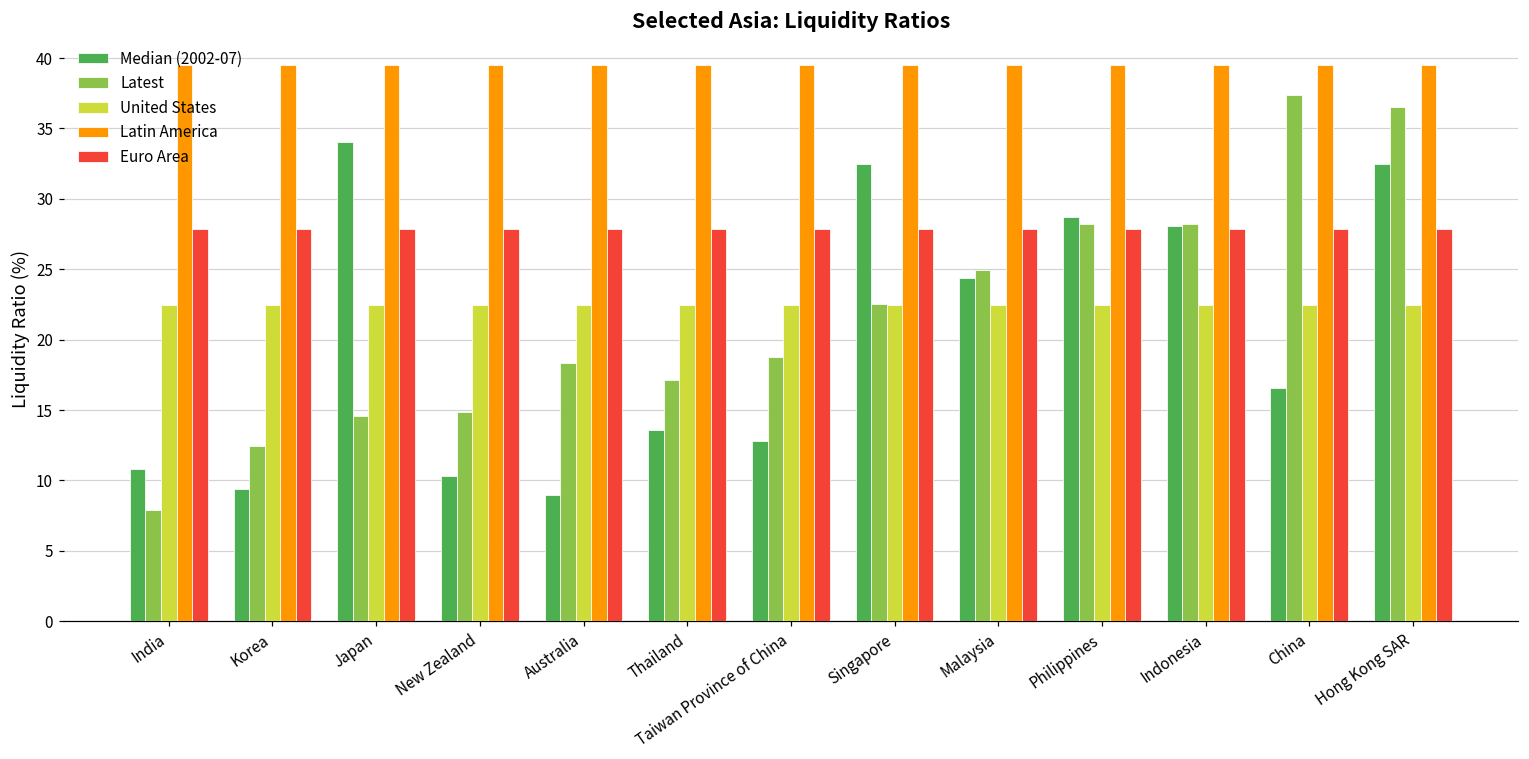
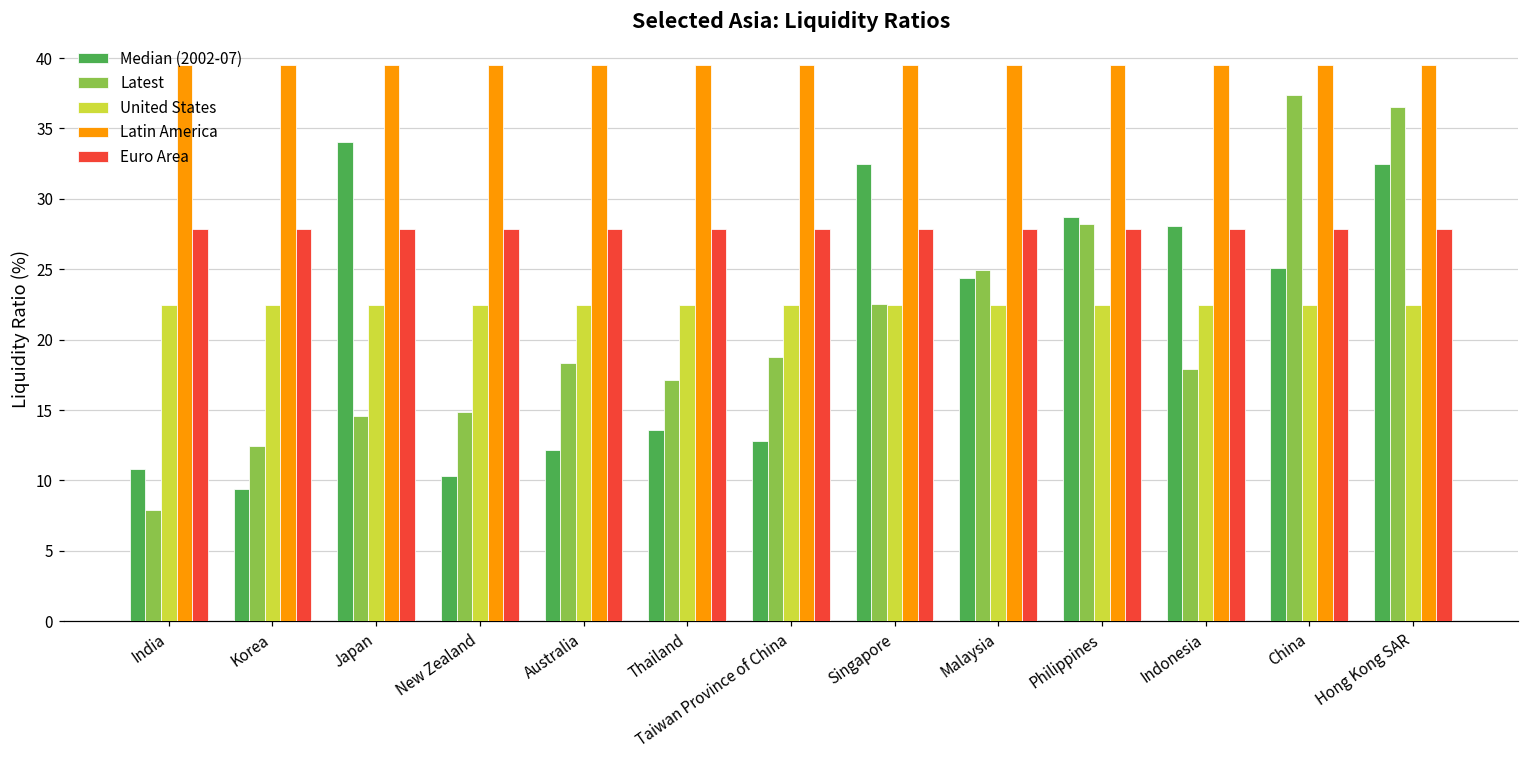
  {
    "Median (2002-07)": {
      "India": 10.8,
      "Korea": 9.4,
      "Japan": 34.0,
      "New Zealand": 10.3,
-     "Australia": 9.0,
+     "Australia": 12.2,
      "Thailand": 13.6,
      "Taiwan Province of China": 12.8,
      "Singapore": 32.5,
      "Malaysia": 24.4,
      "Philippines": 28.7,
      "Indonesia": 28.0,
-     "China": 16.6,
+     "China": 25.1,
      "Hong Kong SAR": 32.5
    },
    "Latest": {
      "India": 7.9,
      "Korea": 12.5,
      "Japan": 14.6,
      "New Zealand": 14.9,
      "Australia": 18.3,
      "Thailand": 17.1,
      "Taiwan Province of China": 18.8,
      "Singapore": 22.5,
      "Malaysia": 24.9,
      "Philippines": 28.2,
-     "Indonesia": 28.2,
+     "Indonesia": 17.9,
      "China": 37.4,
      "Hong Kong SAR": 36.6
    },
    "United States": {
      "India": 22.4,
      "Korea": 22.4,
      "Japan": 22.4,
      "New Zealand": 22.4,
      "Australia": 22.4,
      "Thailand": 22.4,
      "Taiwan Province of China": 22.4,
      "Singapore": 22.4,
      "Malaysia": 22.4,
      "Philippines": 22.4,
      "Indonesia": 22.4,
      "China": 22.4,
      "Hong Kong SAR": 22.4
    },
    "Latin America": {
      "India": 39.5,
      "Korea": 39.5,
      "Japan": 39.5,
      "New Zealand": 39.5,
      "Australia": 39.5,
      "Thailand": 39.5,
      "Taiwan Province of China": 39.5,
      "Singapore": 39.5,
      "Malaysia": 39.5,
      "Philippines": 39.5,
      "Indonesia": 39.5,
      "China": 39.5,
      "Hong Kong SAR": 39.5
    },
    "Euro Area": {
      "India": 27.9,
      "Korea": 27.9,
      "Japan": 27.9,
      "New Zealand": 27.9,
      "Australia": 27.9,
      "Thailand": 27.9,
      "Taiwan Province of China": 27.9,
      "Singapore": 27.9,
      "Malaysia": 27.9,
      "Philippines": 27.9,
      "Indonesia": 27.9,
      "China": 27.9,
      "Hong Kong SAR": 27.9
    }
  }
